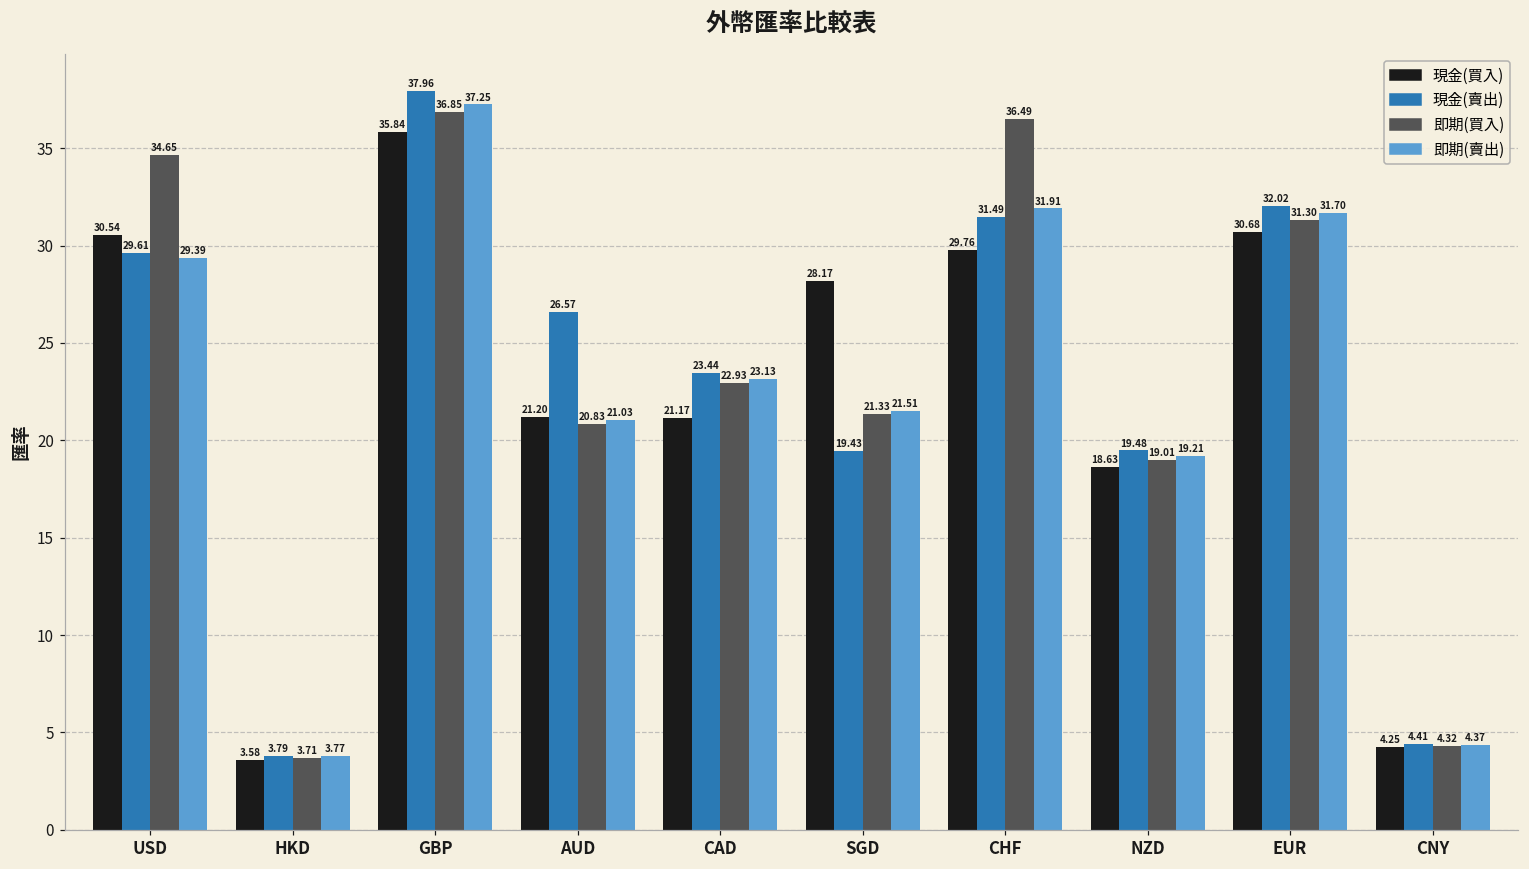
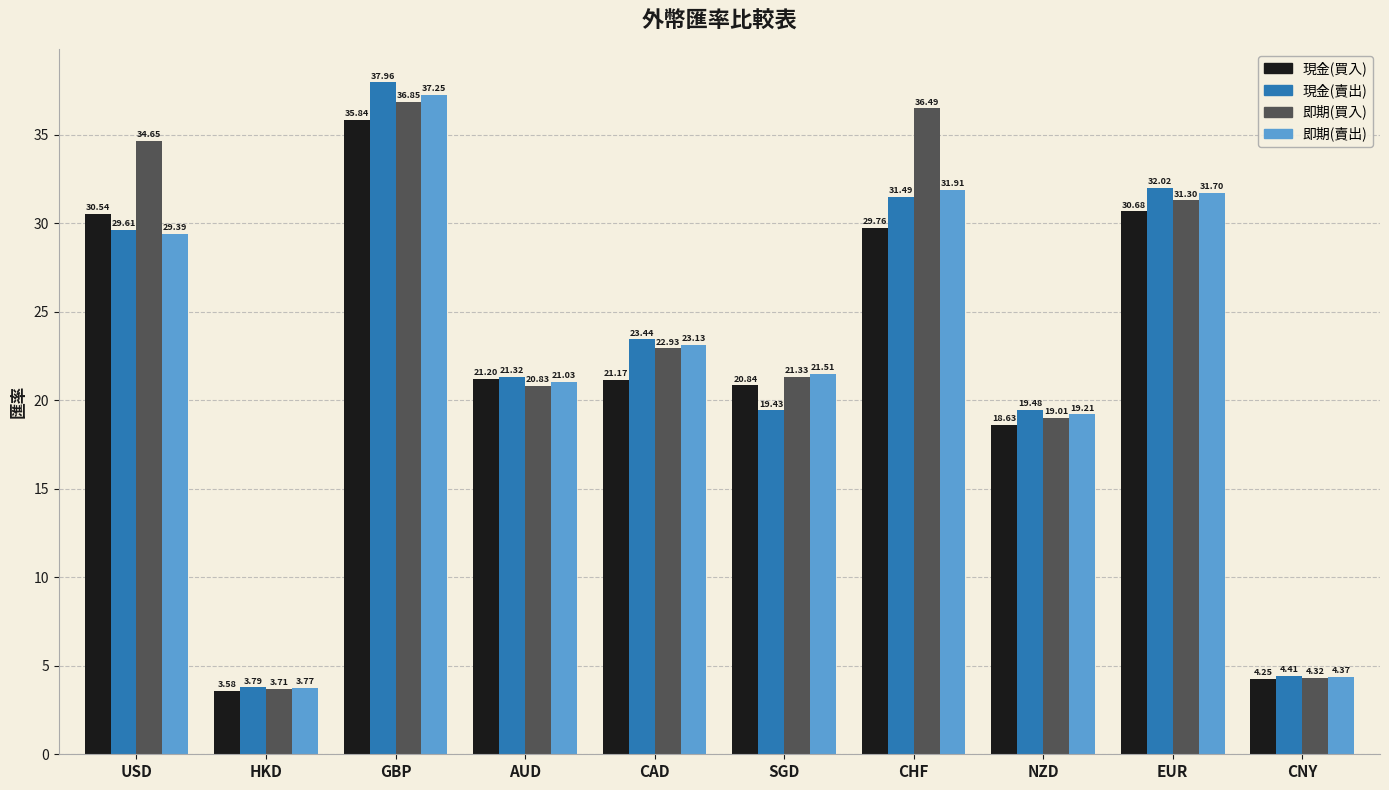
  {
    "現金(買入)": {
      "USD": 30.54,
      "HKD": 3.58,
      "GBP": 35.84,
      "AUD": 21.20,
      "CAD": 21.17,
-     "SGD": 28.17,
+     "SGD": 20.84,
      "CHF": 29.76,
      "NZD": 18.63,
      "EUR": 30.68,
      "CNY": 4.25
    },
    "現金(賣出)": {
      "USD": 29.61,
      "HKD": 3.79,
      "GBP": 37.96,
-     "AUD": 26.57,
+     "AUD": 21.32,
      "CAD": 23.44,
      "SGD": 19.43,
      "CHF": 31.49,
      "NZD": 19.48,
      "EUR": 32.02,
      "CNY": 4.41
    },
    "即期(買入)": {
      "USD": 34.65,
      "HKD": 3.71,
      "GBP": 36.85,
      "AUD": 20.83,
      "CAD": 22.93,
      "SGD": 21.33,
      "CHF": 36.49,
      "NZD": 19.01,
      "EUR": 31.30,
      "CNY": 4.32
    },
    "即期(賣出)": {
      "USD": 29.39,
      "HKD": 3.77,
      "GBP": 37.25,
      "AUD": 21.03,
      "CAD": 23.13,
      "SGD": 21.51,
      "CHF": 31.91,
      "NZD": 19.21,
      "EUR": 31.70,
      "CNY": 4.37
    }
  }
